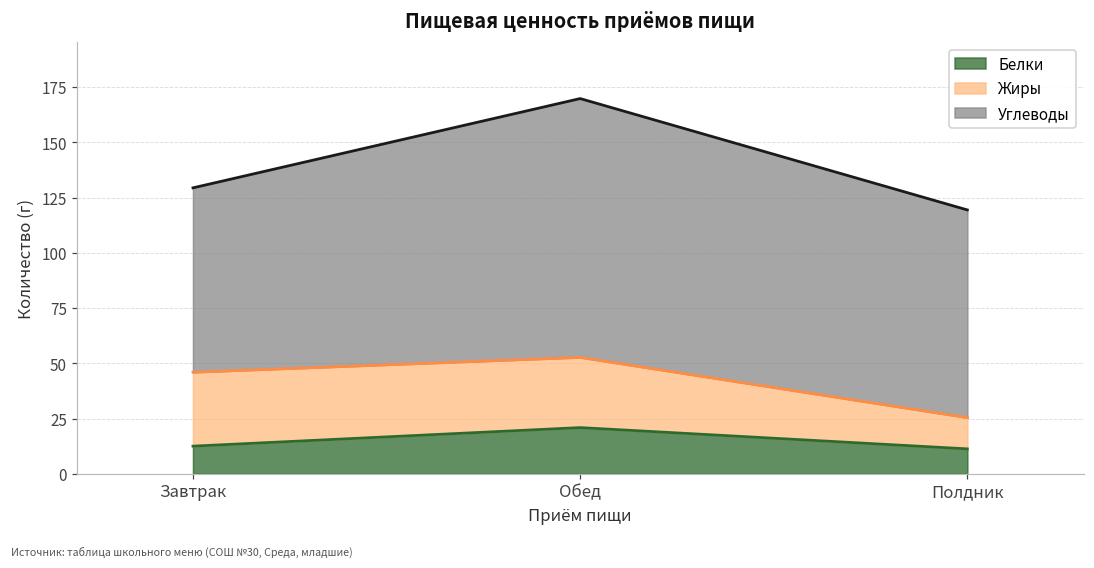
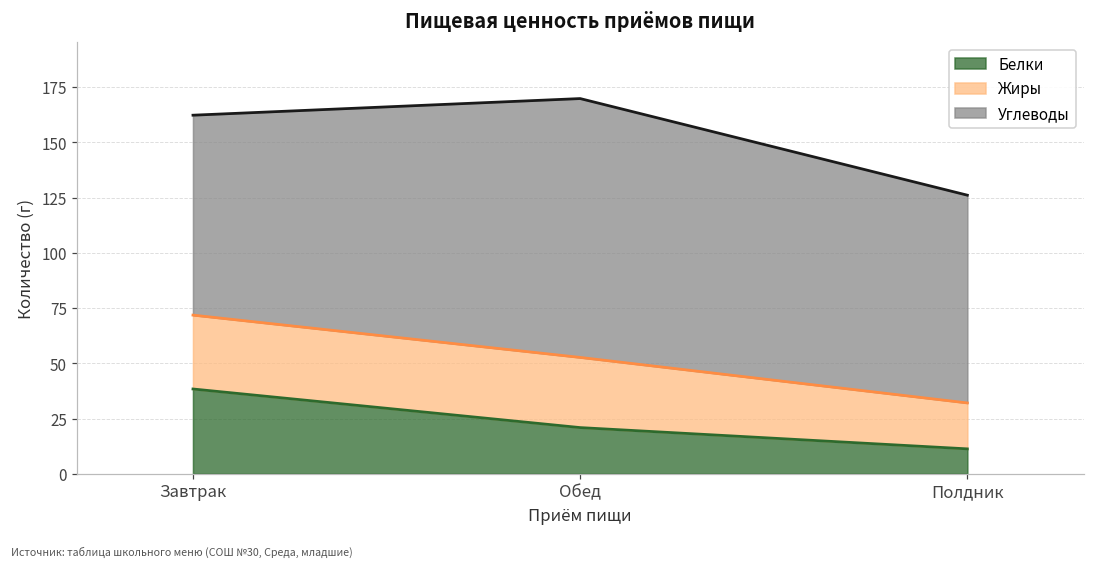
  {
    "Белки": {
-     "Завтрак": 12,
+     "Завтрак": 38,
      "Обед": 21,
      "Полдник": 11
    },
    "Жиры": {
      "Завтрак": 33,
      "Обед": 32,
-     "Полдник": 14
+     "Полдник": 21
    },
    "Углеводы": {
-     "Завтрак": 83,
+     "Завтрак": 90,
      "Обед": 117,
      "Полдник": 94
    }
  }
